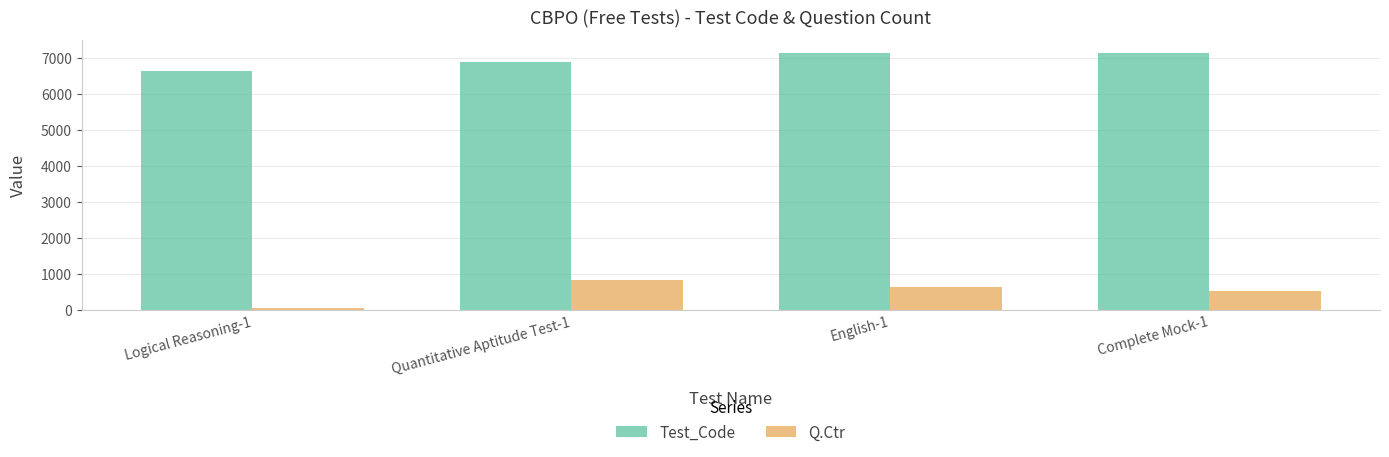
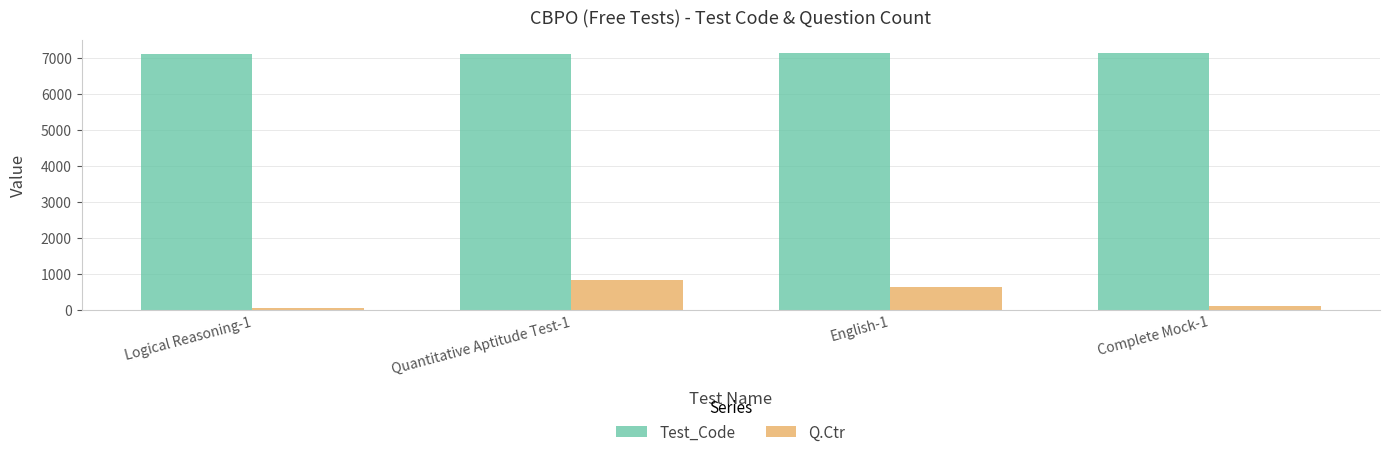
  {
    "Test_Code": {
-     "Logical Reasoning-1": 6600,
-     "Quantitative Aptitude Test-1": 6900,
+     "Logical Reasoning-1": 7100,
+     "Quantitative Aptitude Test-1": 7100,
      "English-1": 7100,
      "Complete Mock-1": 7100
    },
    "Q.Ctr": {
      "Quantitative Aptitude Test-1": 800,
      "English-1": 600,
-     "Complete Mock-1": 500
+     "Complete Mock-1": 100
    }
  }
